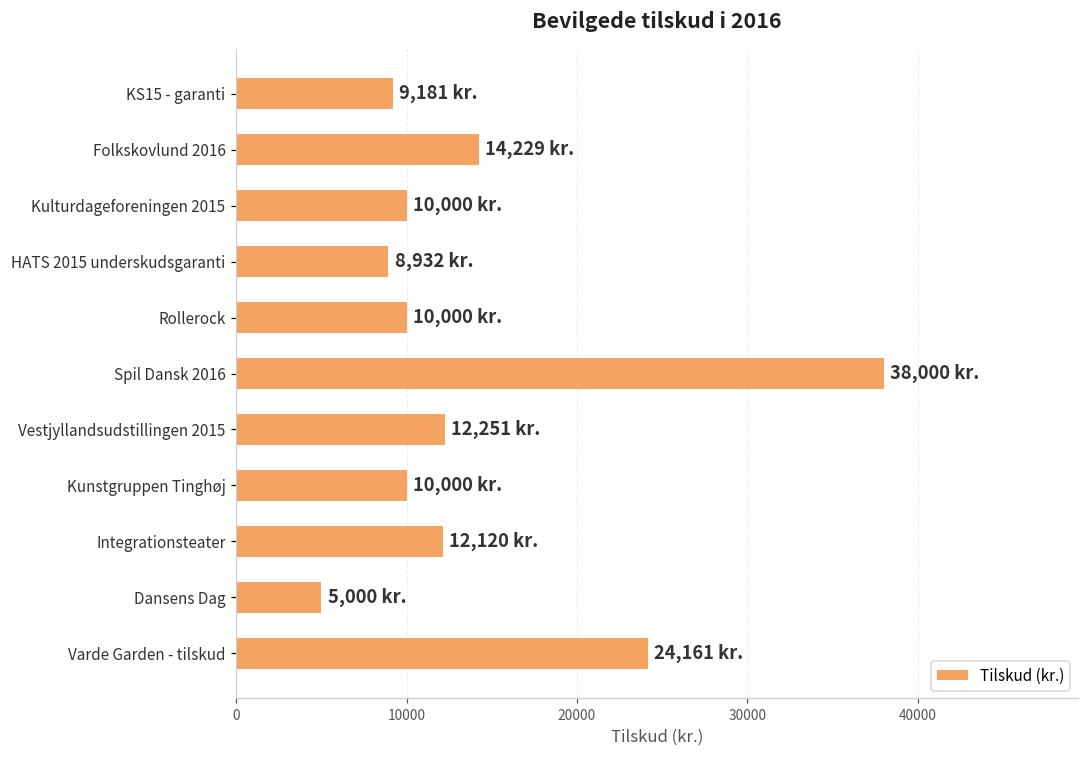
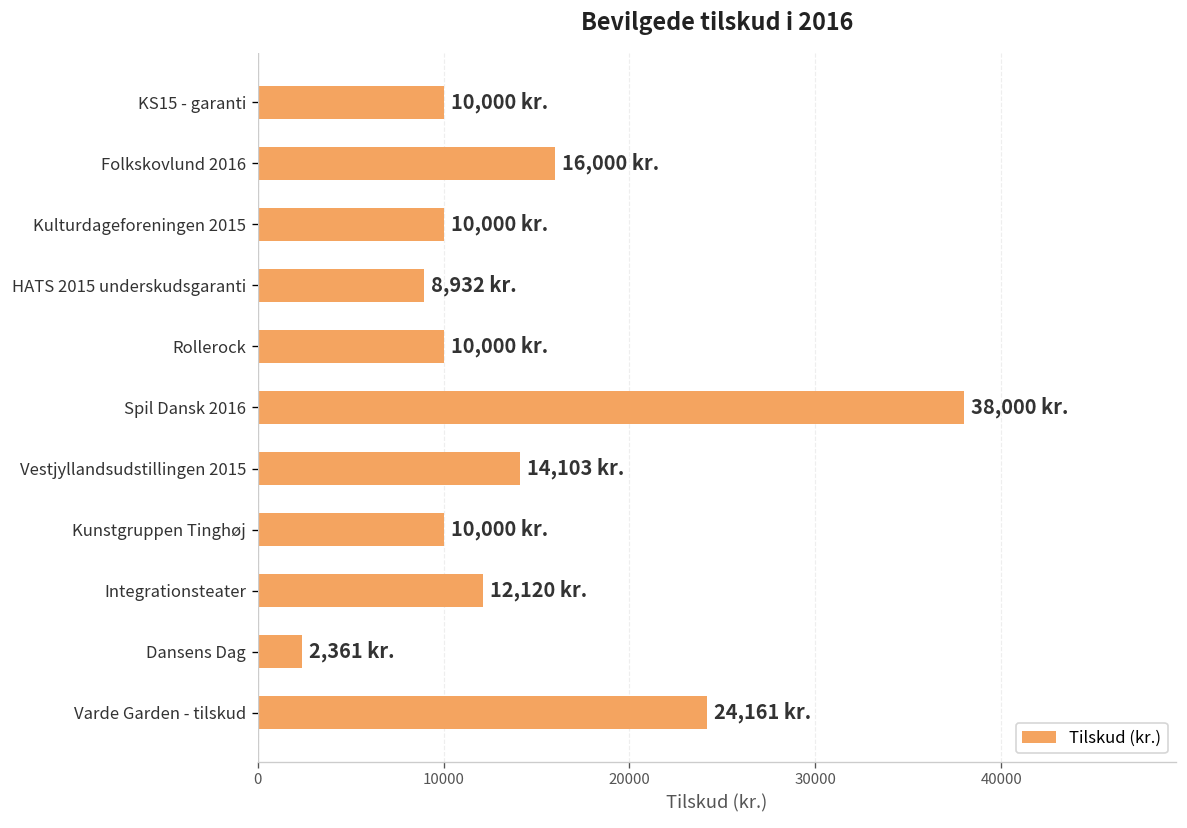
  {
-   "KS15 - garanti": "9,181",
-   "Folkskovlund 2016": "14,229",
+   "KS15 - garanti": "10,000",
+   "Folkskovlund 2016": "16,000",
    "Kulturdageforeningen 2015": "10,000",
    "HATS 2015 underskudsgaranti": "8,932",
    "Rollerock": "10,000",
    "Spil Dansk 2016": "38,000",
-   "Vestjyllandsudstillingen 2015": "12,251",
+   "Vestjyllandsudstillingen 2015": "14,103",
    "Kunstgruppen Tinghøj": "10,000",
    "Integrationsteater": "12,120",
-   "Dansens Dag": "5,000",
+   "Dansens Dag": "2,361",
    "Varde Garden - tilskud": "24,161"
  }
